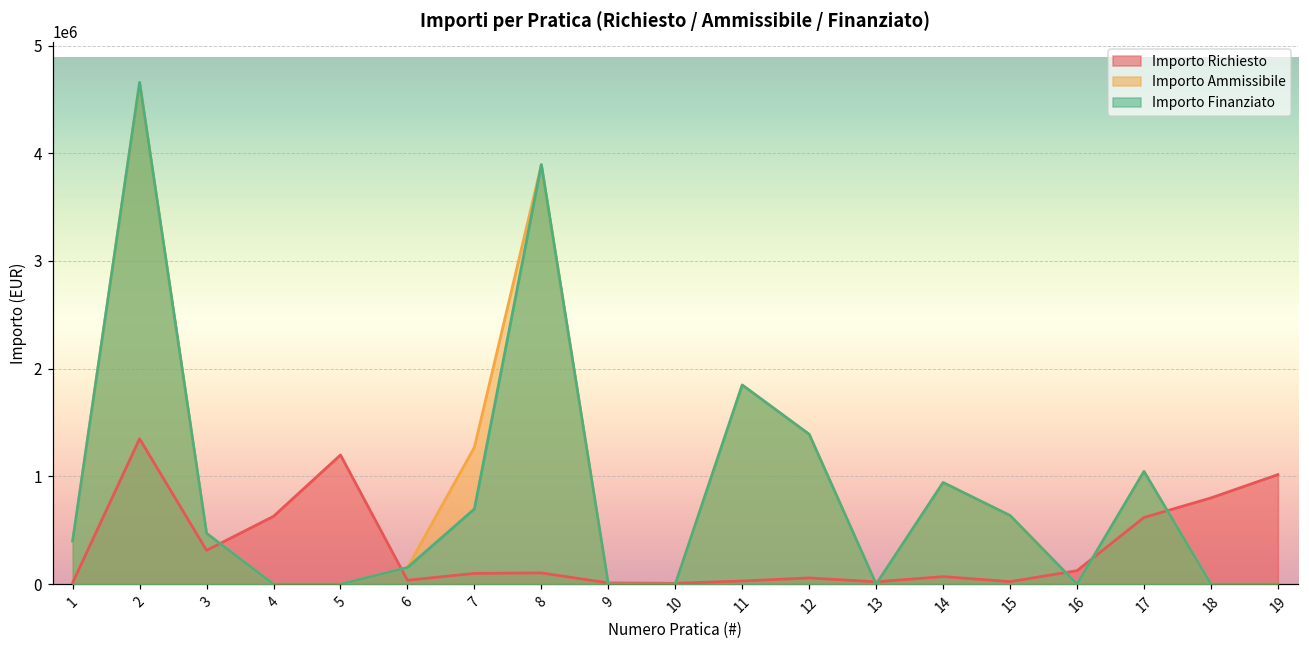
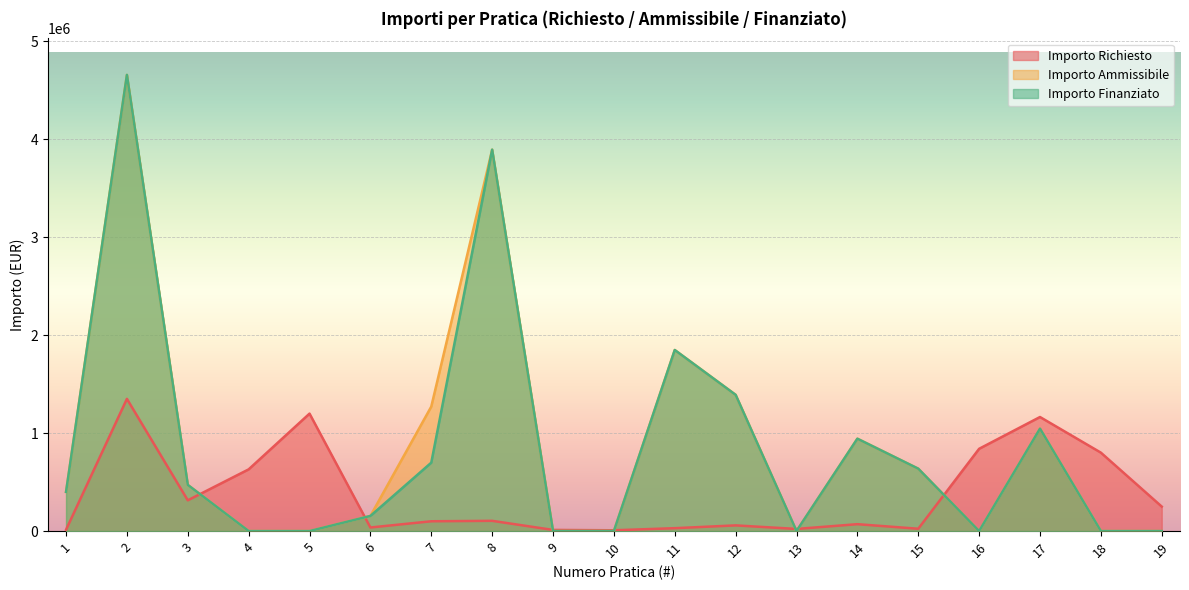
  {
    "Importo Richiesto": {
      "1": 0,
      "2": 1400000,
      "3": 300000,
      "4": 600000,
      "5": 1200000,
      "6": 0,
      "7": 100000,
      "8": 100000,
      "11": 0,
      "12": 100000,
      "14": 100000,
      "15": 0,
-     "16": 100000,
-     "17": 600000,
+     "16": 800000,
+     "17": 1200000,
      "18": 800000,
-     "19": 1000000
+     "19": 300000
    },
    "Importo Ammissibile": {
      "7": 1300000
    },
    "Importo Finanziato": {
      "7": 700000
    }
  }
